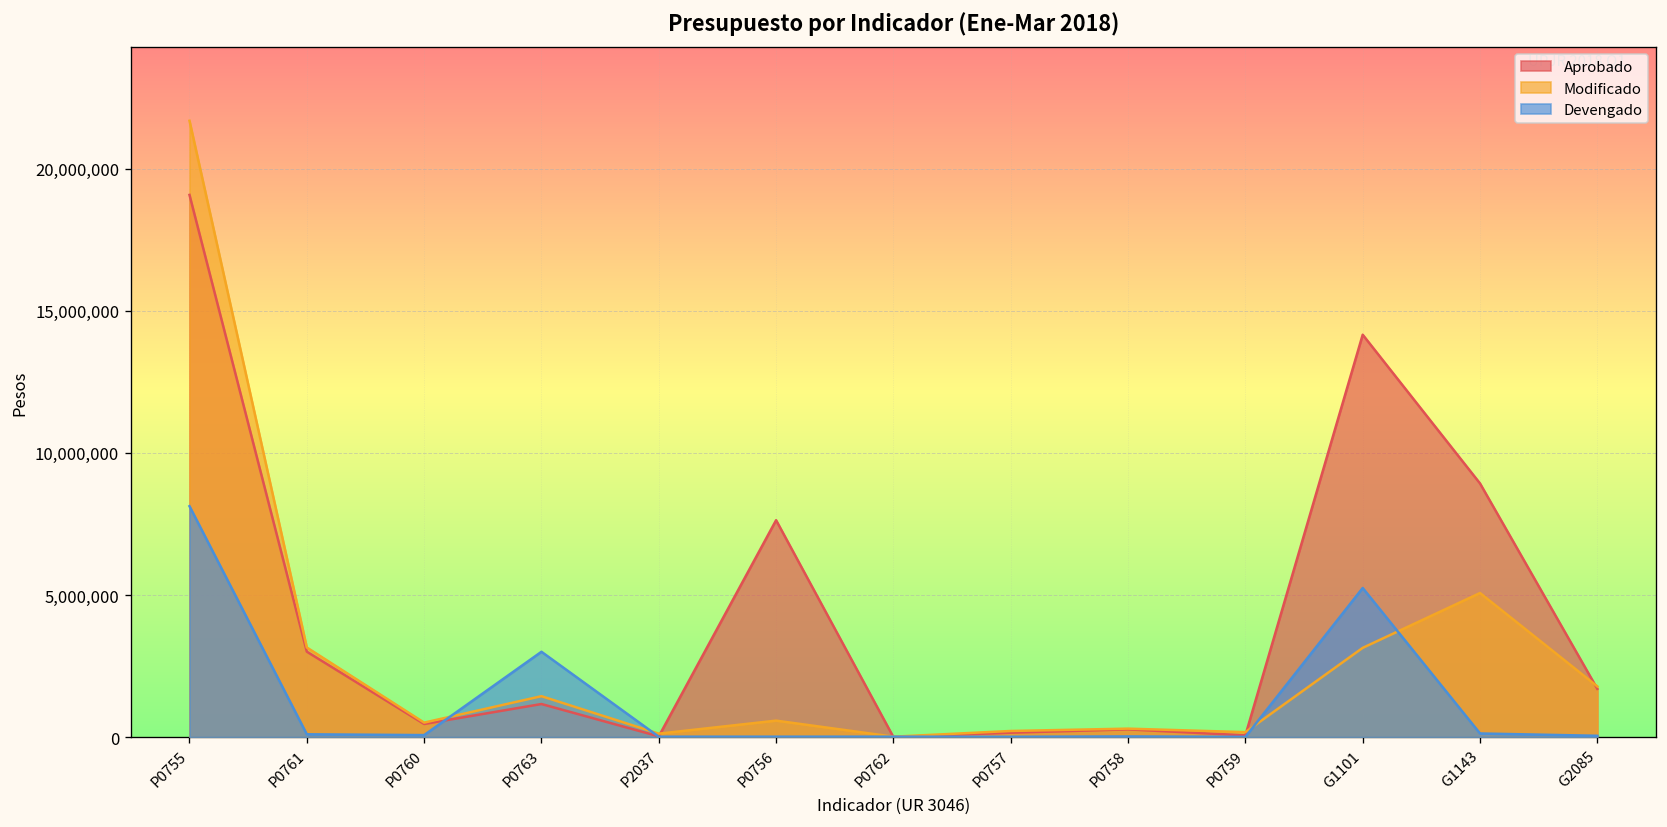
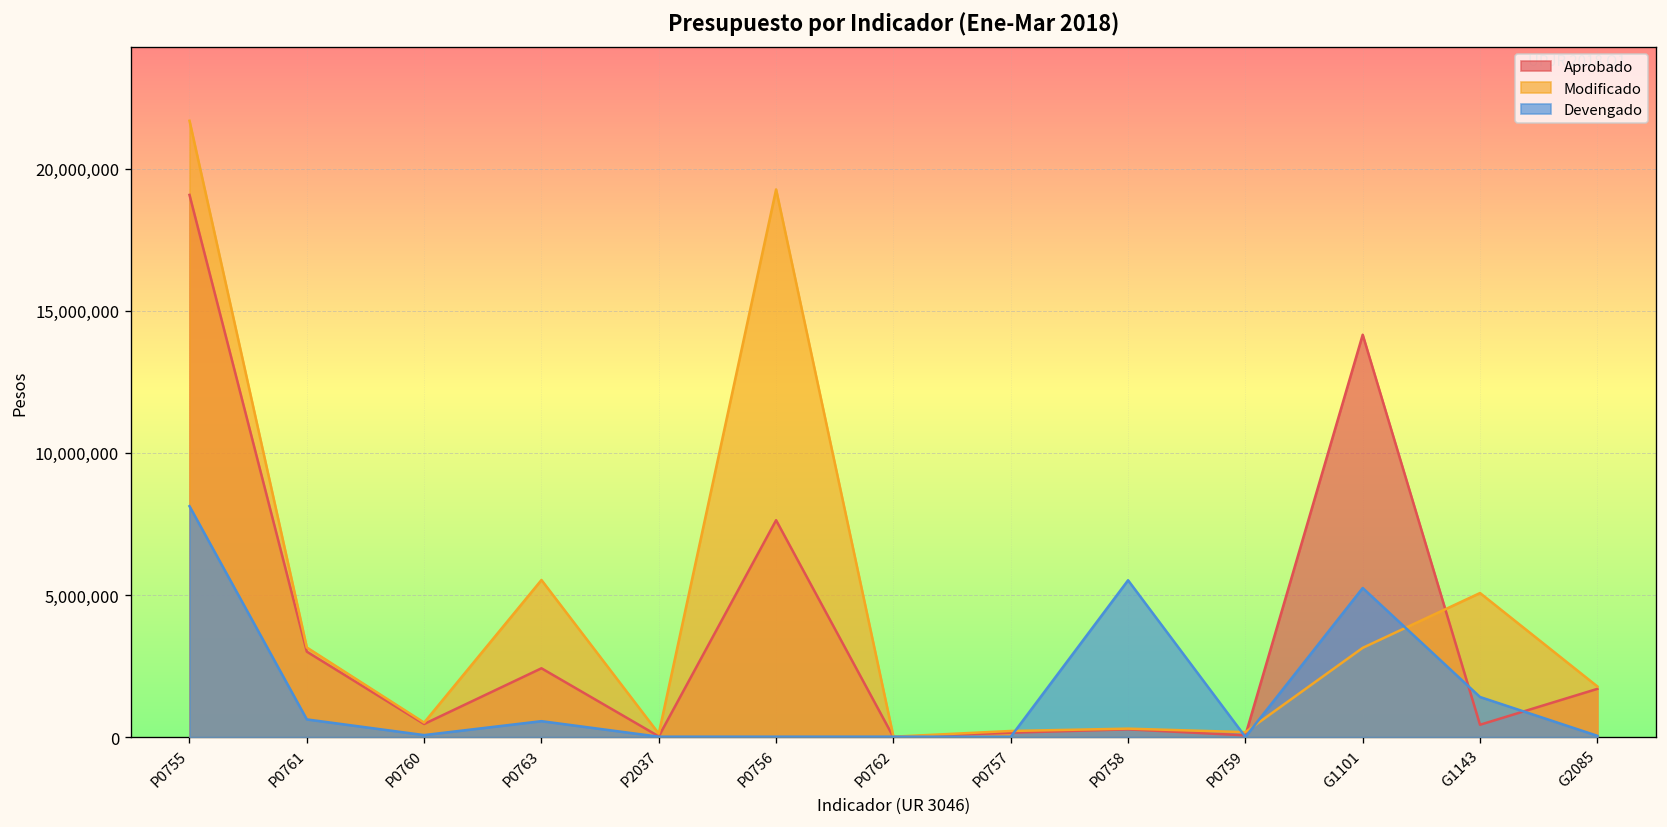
  {
    "Aprobado": {
      "P0755": "19,100,000",
      "P0761": "3,000,000",
-     "P0763": "1,200,000",
+     "P0763": "2,400,000",
      "P0756": "7,600,000",
      "G1101": "14,200,000",
-     "G1143": "8,900,000"
+     "G1143": "400,000"
    },
    "Modificado": {
      "P0755": "21,700,000",
      "P0761": "3,200,000",
-     "P0763": "1,400,000",
-     "P0756": "600,000",
+     "P0763": "5,500,000",
+     "P0756": "19,300,000",
      "P0759": "200,000",
      "G1101": "3,100,000",
      "G1143": "5,100,000"
    },
    "Devengado": {
      "P0755": "8,100,000",
-     "P0761": "100,000",
+     "P0761": "600,000",
      "P0760": "100,000",
-     "P0763": "3,000,000",
+     "P0763": "600,000",
      "P0756": "0",
      "P0757": "0",
-     "P0758": "0",
+     "P0758": "5,500,000",
      "G1101": "5,200,000",
-     "G1143": "100,000",
+     "G1143": "1,400,000",
      "G2085": "0"
    }
  }
